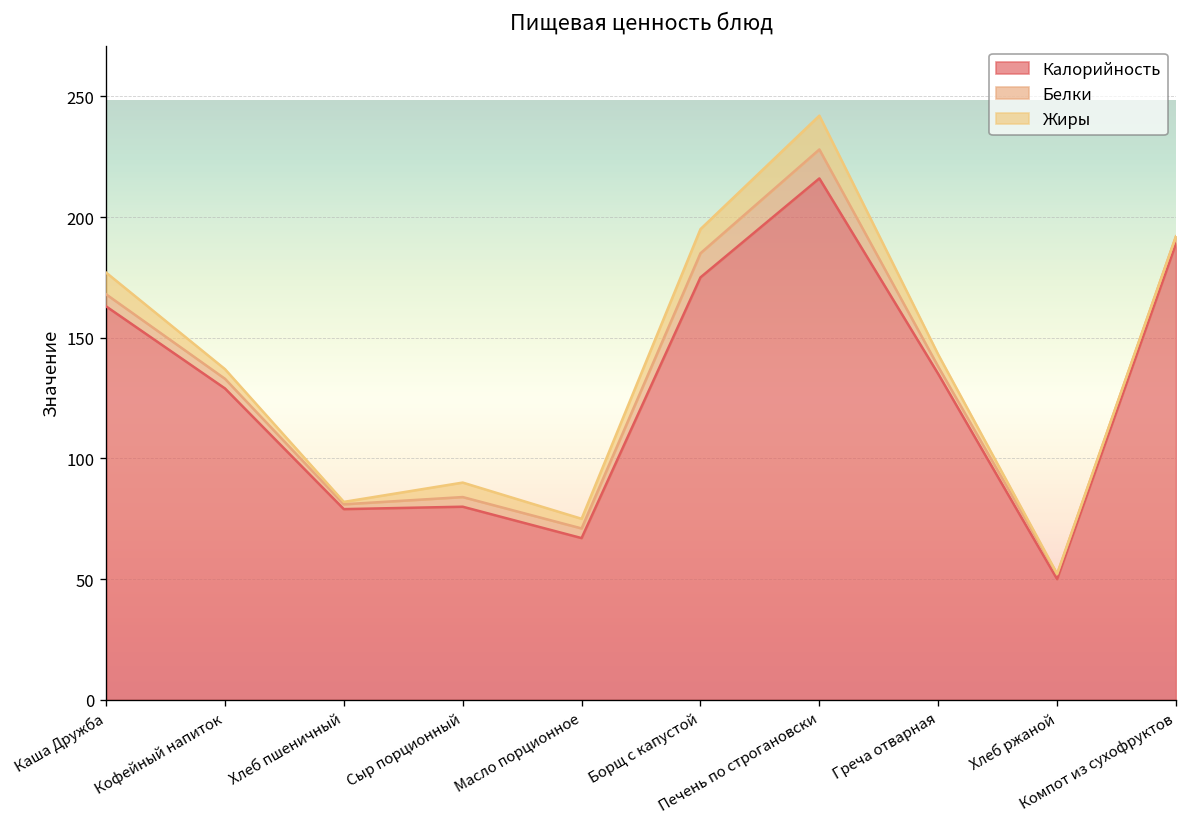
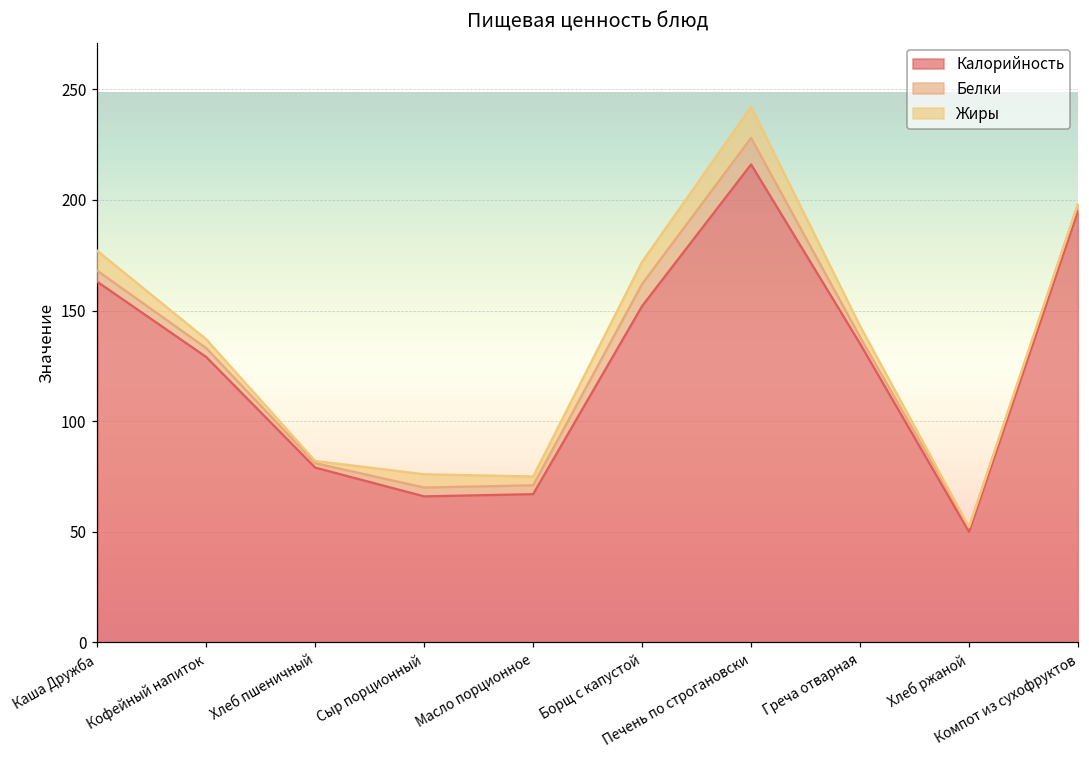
  {
    "Калорийность": {
      "Каша Дружба": 163,
      "Кофейный напиток": 129,
      "Хлеб пшеничный": 79,
-     "Сыр порционный": 80,
+     "Сыр порционный": 66,
      "Масло порционное": 67,
-     "Борщ с капустой": 175,
+     "Борщ с капустой": 152,
      "Печень по строгановски": 216,
      "Греча отварная": 135,
      "Хлеб ржаной": 50,
-     "Компот из сухофруктов": 189
+     "Компот из сухофруктов": 195
    }
  }
